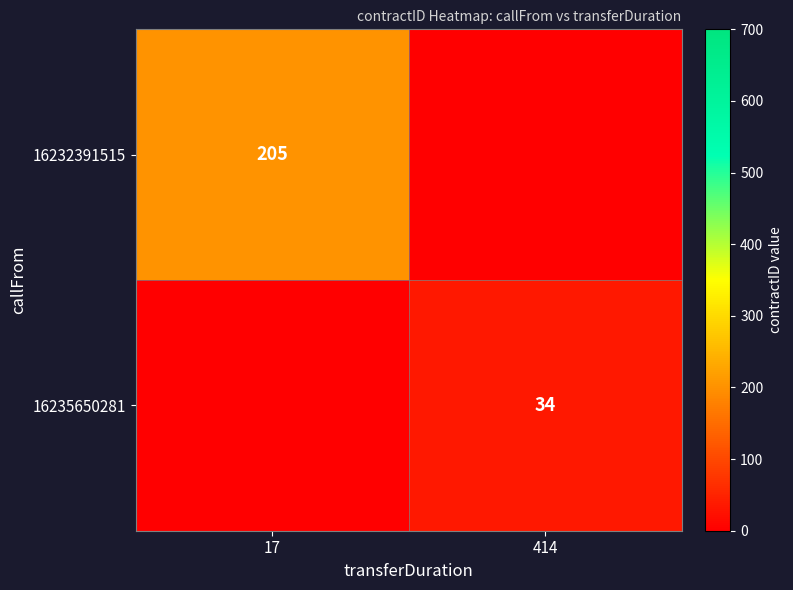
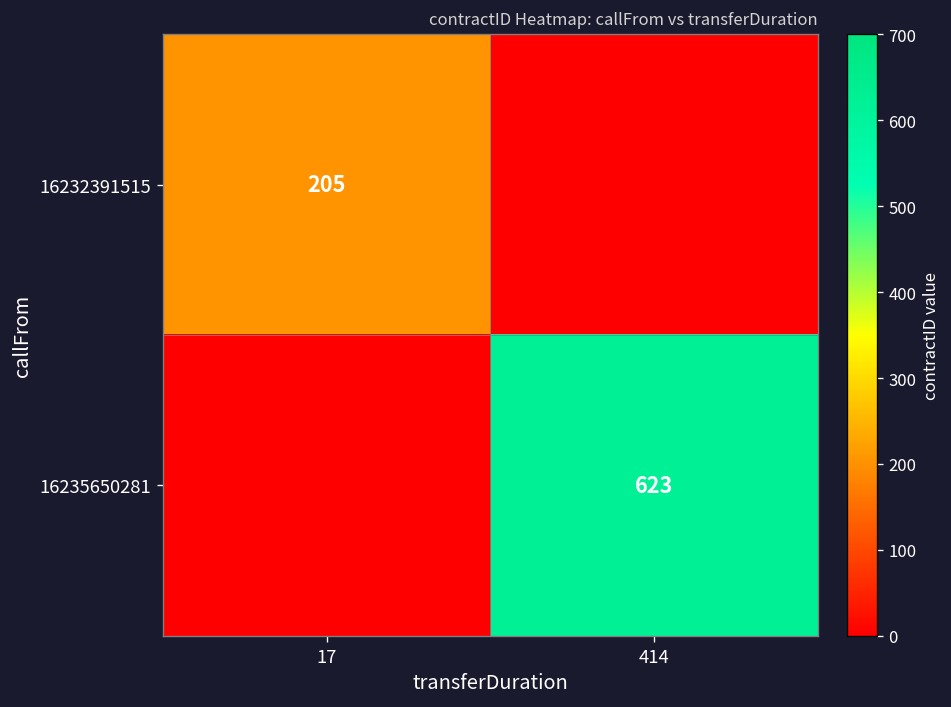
  {
    "16232391515": {
      "17": 205
    },
    "16235650281": {
-     "414": 34
+     "414": 623
    }
  }
